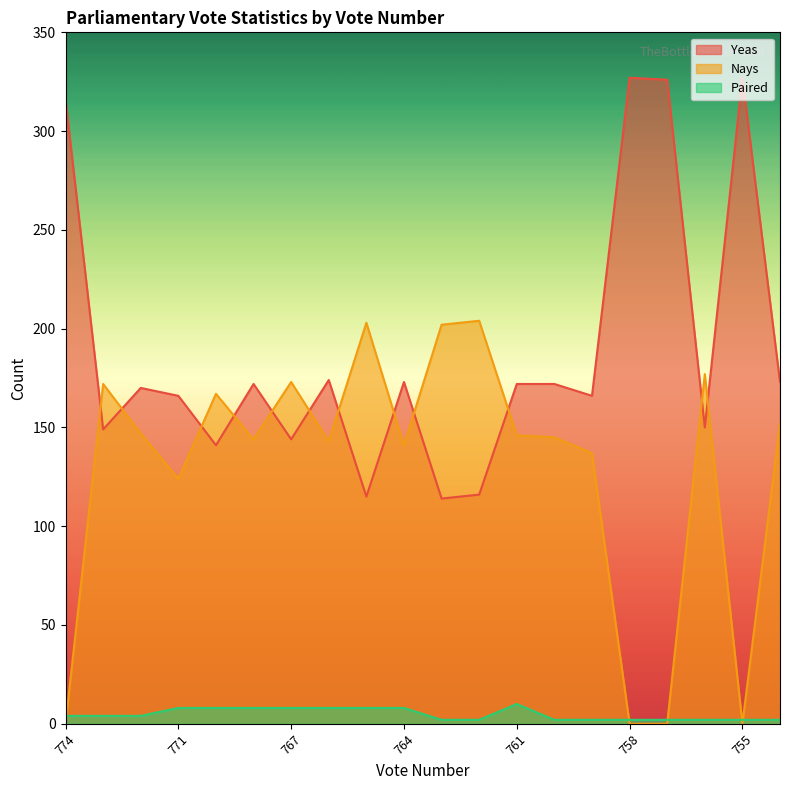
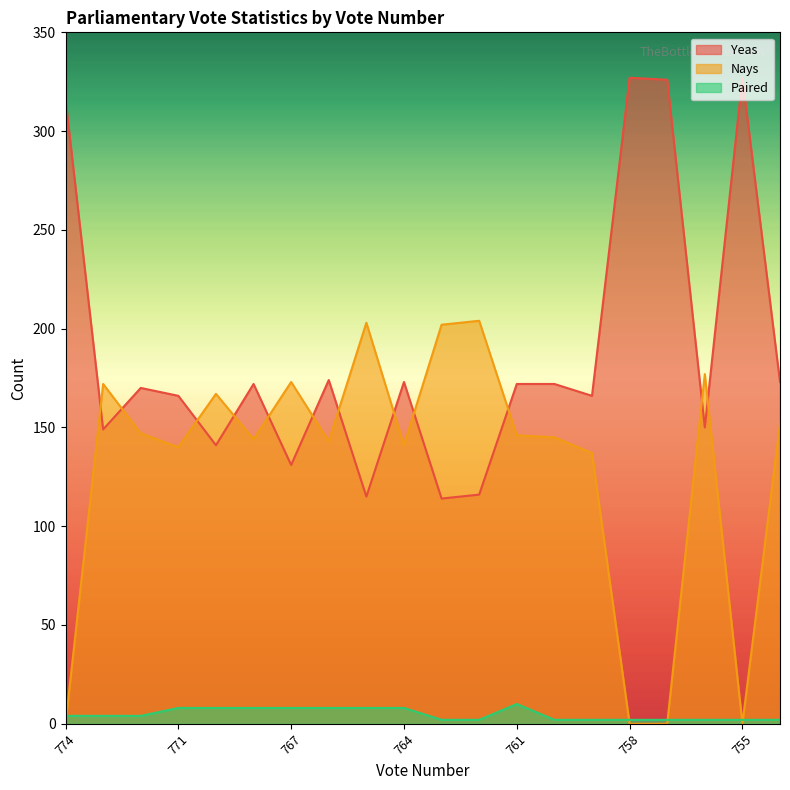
  {
    "Yeas": {
      "774": 316,
      "771": 166,
-     "767": 144,
+     "767": 131,
      "764": 173,
      "761": 172,
      "758": 327
    },
    "Nays": {
      "774": 0,
-     "771": 124,
+     "771": 140,
      "767": 173,
      "764": 141,
      "761": 146,
      "758": 0,
      "755": 0
    },
    "Paired": {
      "774": 4,
      "771": 8,
      "767": 8,
      "764": 8,
      "761": 10,
      "758": 2,
      "755": 2
    }
  }
